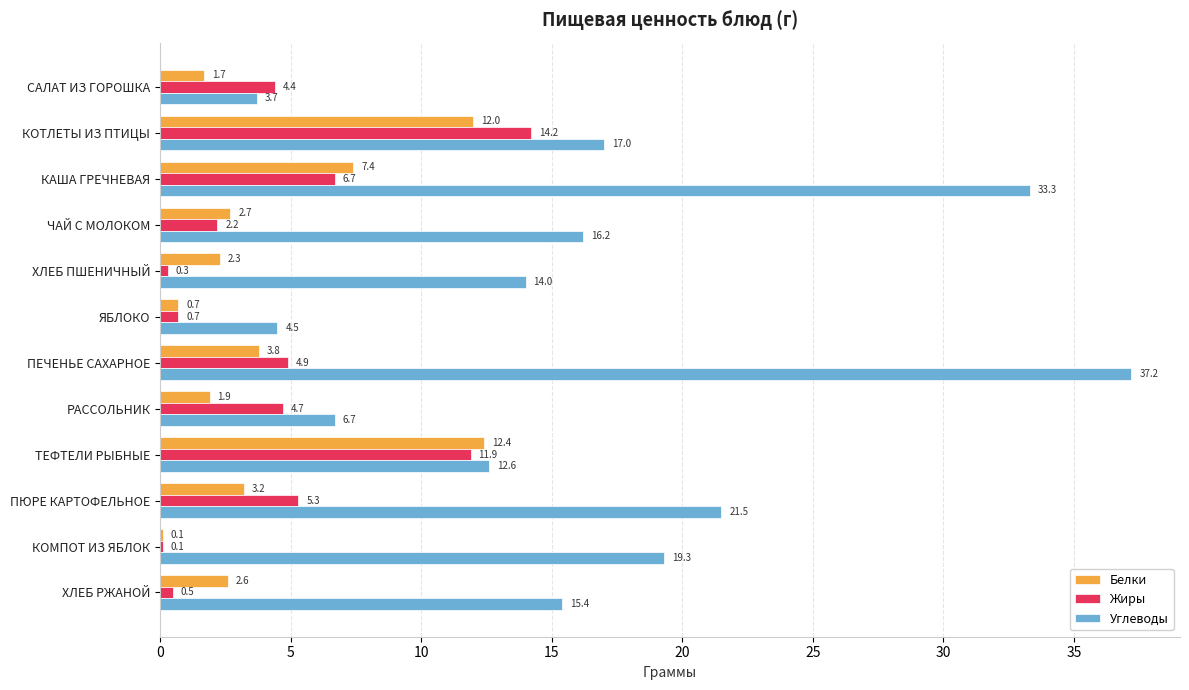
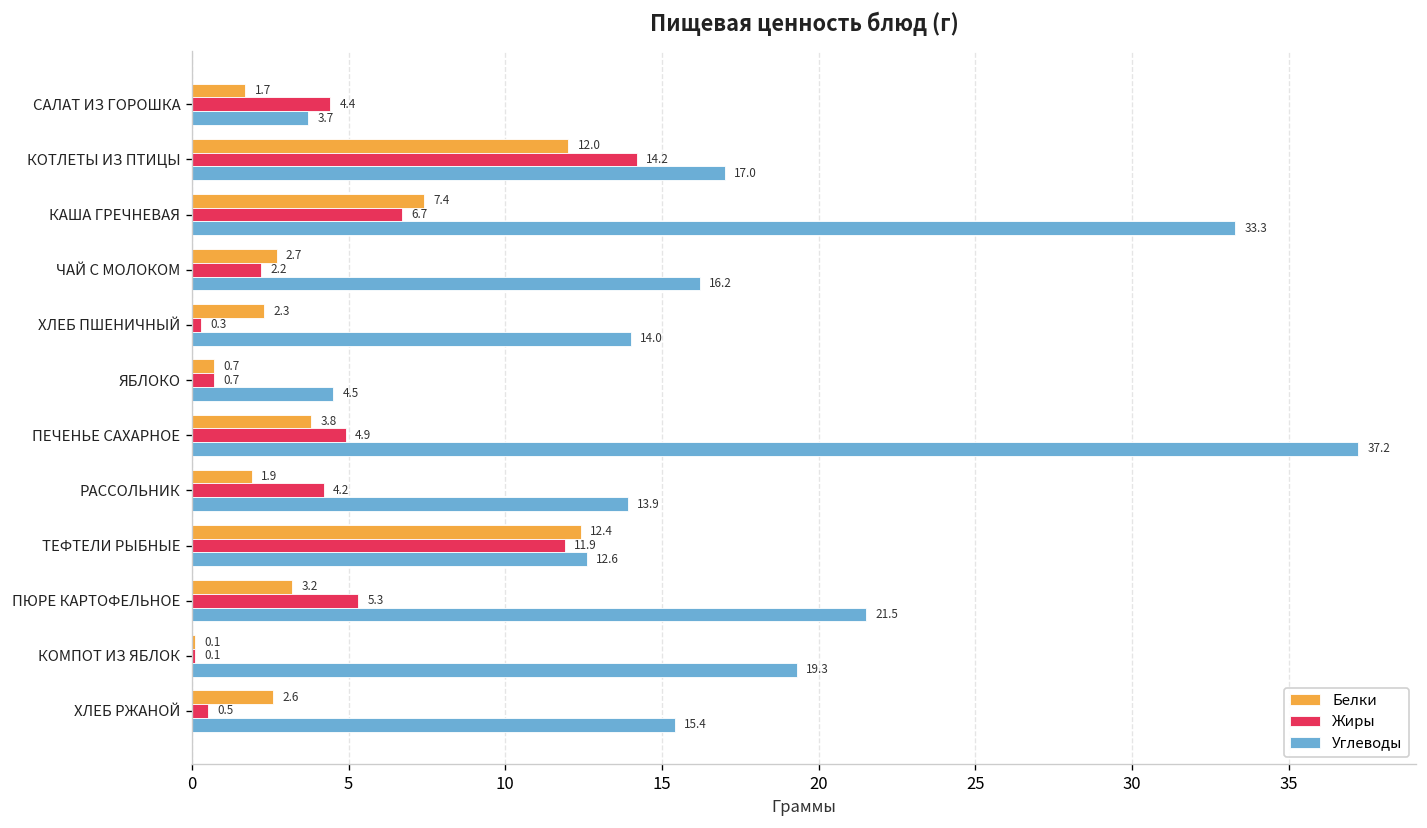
  {
    "Белки": {
      "САЛАТ ИЗ ГОРОШКА": 1.7,
      "КОТЛЕТЫ ИЗ ПТИЦЫ": 12.0,
      "КАША ГРЕЧНЕВАЯ": 7.4,
      "ЧАЙ С МОЛОКОМ": 2.7,
      "ХЛЕБ ПШЕНИЧНЫЙ": 2.3,
      "ЯБЛОКО": 0.7,
      "ПЕЧЕНЬЕ САХАРНОЕ": 3.8,
      "РАССОЛЬНИК": 1.9,
      "ТЕФТЕЛИ РЫБНЫЕ": 12.4,
      "ПЮРЕ КАРТОФЕЛЬНОЕ": 3.2,
      "КОМПОТ ИЗ ЯБЛОК": 0.1,
      "ХЛЕБ РЖАНОЙ": 2.6
    },
    "Жиры": {
      "САЛАТ ИЗ ГОРОШКА": 4.4,
      "КОТЛЕТЫ ИЗ ПТИЦЫ": 14.2,
      "КАША ГРЕЧНЕВАЯ": 6.7,
      "ЧАЙ С МОЛОКОМ": 2.2,
      "ХЛЕБ ПШЕНИЧНЫЙ": 0.3,
      "ЯБЛОКО": 0.7,
      "ПЕЧЕНЬЕ САХАРНОЕ": 4.9,
-     "РАССОЛЬНИК": 4.7,
+     "РАССОЛЬНИК": 4.2,
      "ТЕФТЕЛИ РЫБНЫЕ": 11.9,
      "ПЮРЕ КАРТОФЕЛЬНОЕ": 5.3,
      "КОМПОТ ИЗ ЯБЛОК": 0.1,
      "ХЛЕБ РЖАНОЙ": 0.5
    },
    "Углеводы": {
      "САЛАТ ИЗ ГОРОШКА": 3.7,
      "КОТЛЕТЫ ИЗ ПТИЦЫ": 17.0,
      "КАША ГРЕЧНЕВАЯ": 33.3,
      "ЧАЙ С МОЛОКОМ": 16.2,
      "ХЛЕБ ПШЕНИЧНЫЙ": 14.0,
      "ЯБЛОКО": 4.5,
      "ПЕЧЕНЬЕ САХАРНОЕ": 37.2,
-     "РАССОЛЬНИК": 6.7,
+     "РАССОЛЬНИК": 13.9,
      "ТЕФТЕЛИ РЫБНЫЕ": 12.6,
      "ПЮРЕ КАРТОФЕЛЬНОЕ": 21.5,
      "КОМПОТ ИЗ ЯБЛОК": 19.3,
      "ХЛЕБ РЖАНОЙ": 15.4
    }
  }
